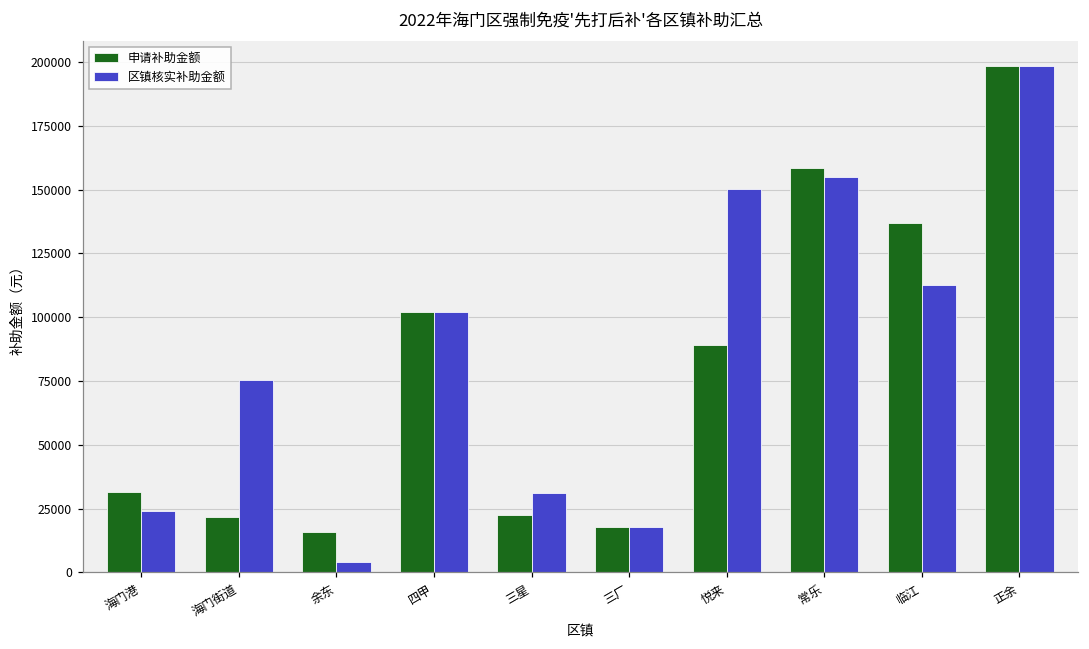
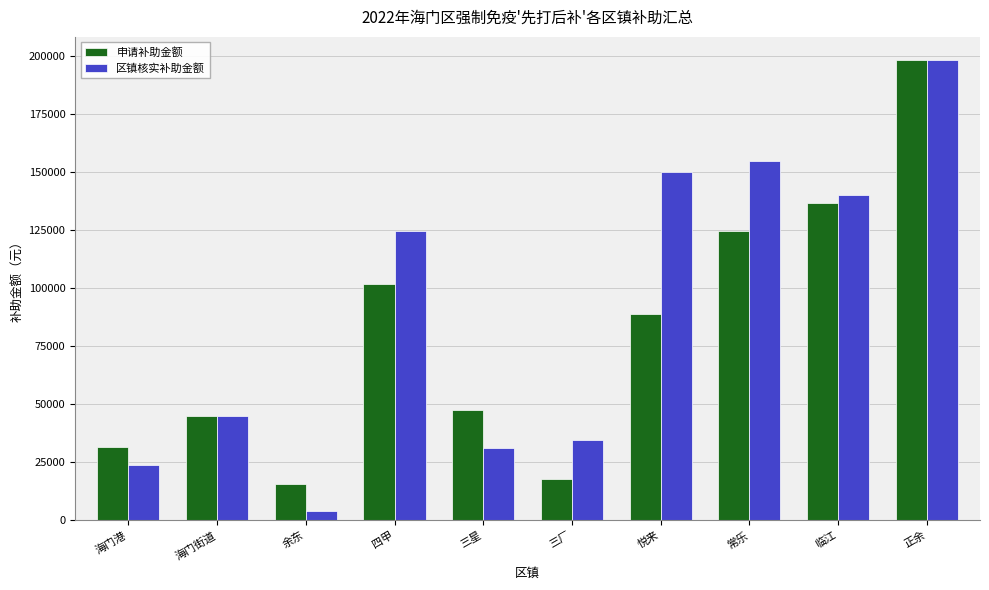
  {
    "申请补助金额": {
      "海门港": 32000,
-     "海门街道": 22000,
+     "海门街道": 45000,
      "余东": 16000,
      "四甲": 102000,
-     "三星": 23000,
+     "三星": 47000,
      "三厂": 18000,
      "悦来": 89000,
-     "常乐": 159000,
+     "常乐": 125000,
      "临江": 137000,
      "正余": 199000
    },
    "区镇核实补助金额": {
      "海门港": 24000,
-     "海门街道": 75000,
+     "海门街道": 45000,
      "余东": 4000,
-     "四甲": 102000,
+     "四甲": 125000,
      "三星": 31000,
-     "三厂": 18000,
+     "三厂": 35000,
      "悦来": 150000,
      "常乐": 155000,
-     "临江": 113000,
+     "临江": 140000,
      "正余": 199000
    }
  }
